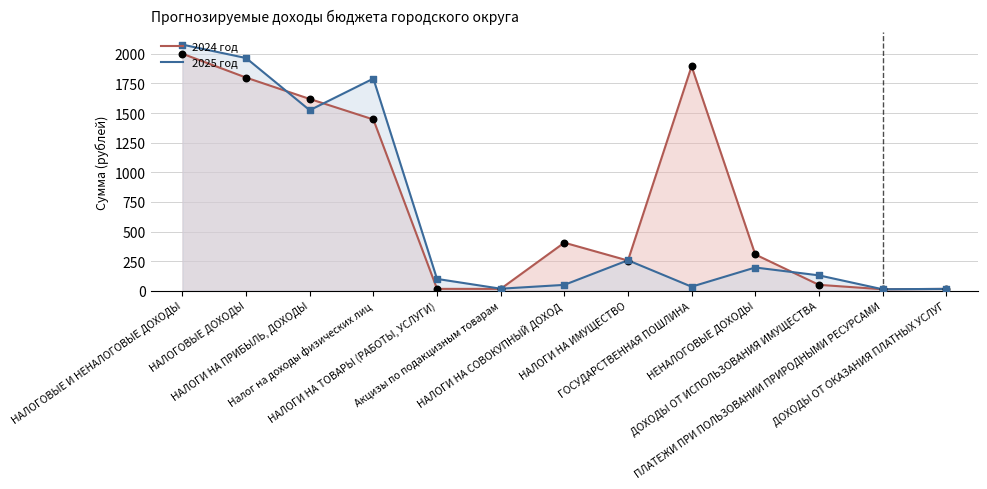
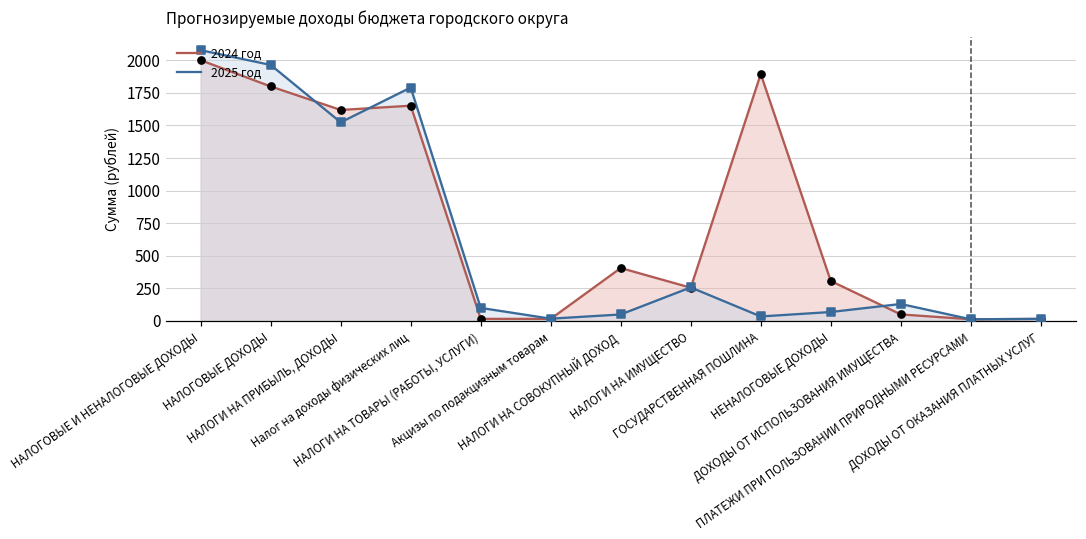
  {
    "2024 год": {
      "НАЛОГОВЫЕ И НЕНАЛОГОВЫЕ ДОХОДЫ": 2000,
      "НАЛОГОВЫЕ ДОХОДЫ": 1800,
      "НАЛОГИ НА ПРИБЫЛЬ, ДОХОДЫ": 1620,
-     "Налог на доходы физических лиц": 1450,
+     "Налог на доходы физических лиц": 1650,
      "НАЛОГИ НА ТОВАРЫ (РАБОТЫ, УСЛУГИ)": 20,
      "НАЛОГИ НА СОВОКУПНЫЙ ДОХОД": 410,
      "ГОСУДАРСТВЕННАЯ ПОШЛИНА": 1890,
      "НЕНАЛОГОВЫЕ ДОХОДЫ": 310,
      "ДОХОДЫ ОТ ИСПОЛЬЗОВАНИЯ ИМУЩЕСТВА": 50
    },
    "2025 год": {
      "НАЛОГОВЫЕ И НЕНАЛОГОВЫЕ ДОХОДЫ": 2080,
      "НАЛОГОВЫЕ ДОХОДЫ": 1960,
      "НАЛОГИ НА ПРИБЫЛЬ, ДОХОДЫ": 1520,
      "Налог на доходы физических лиц": 1790,
      "НАЛОГИ НА ТОВАРЫ (РАБОТЫ, УСЛУГИ)": 100,
      "НАЛОГИ НА СОВОКУПНЫЙ ДОХОД": 50,
      "ГОСУДАРСТВЕННАЯ ПОШЛИНА": 30,
-     "НЕНАЛОГОВЫЕ ДОХОДЫ": 200,
+     "НЕНАЛОГОВЫЕ ДОХОДЫ": 70,
      "ДОХОДЫ ОТ ИСПОЛЬЗОВАНИЯ ИМУЩЕСТВА": 130
    }
  }
